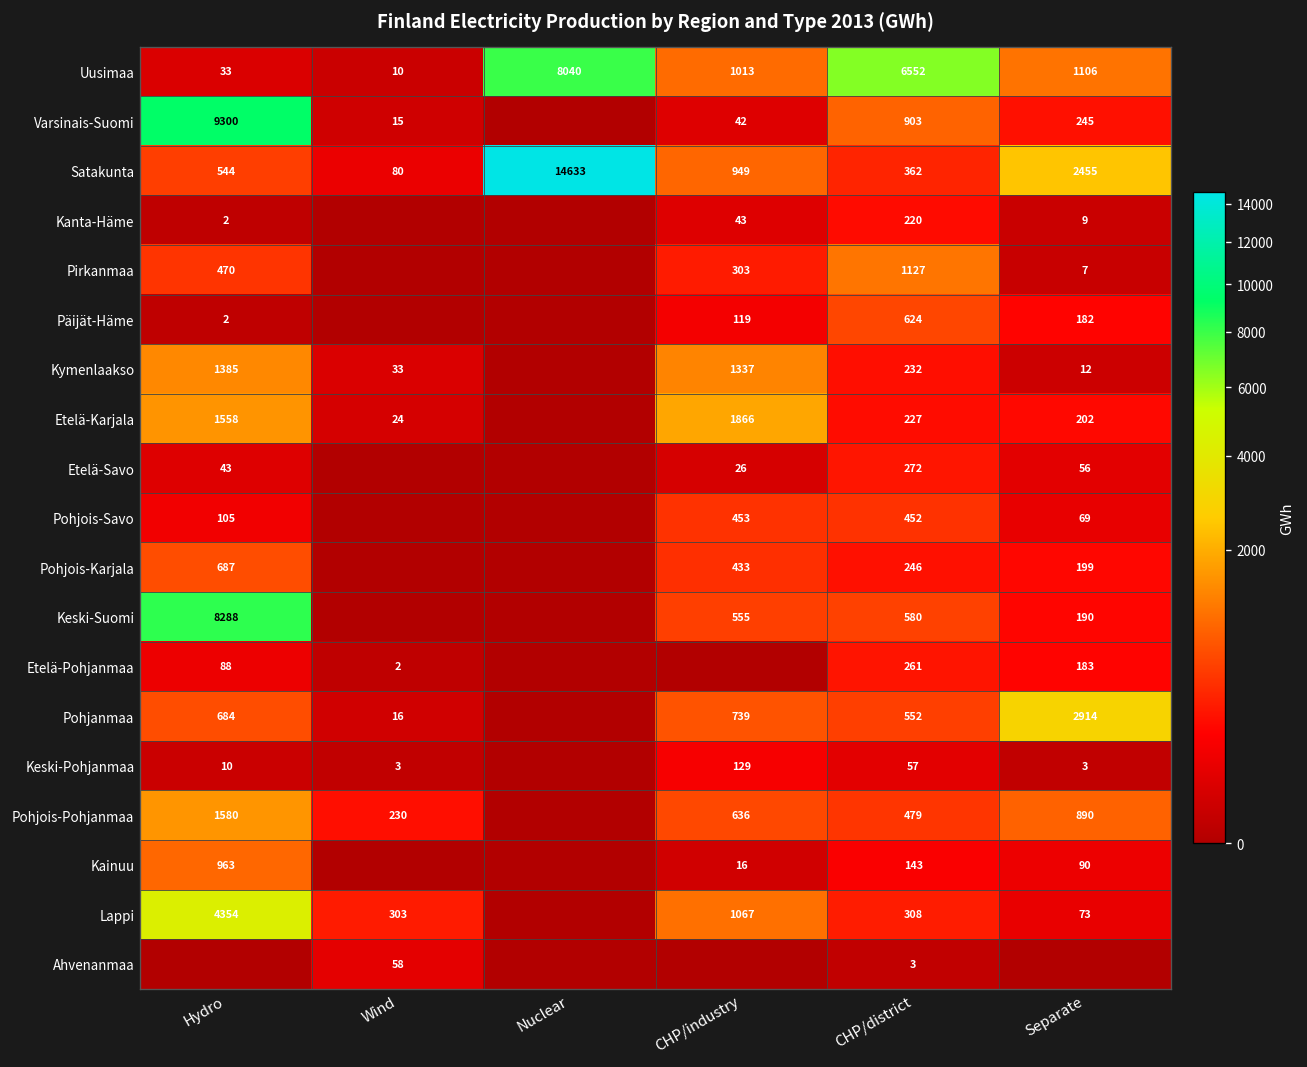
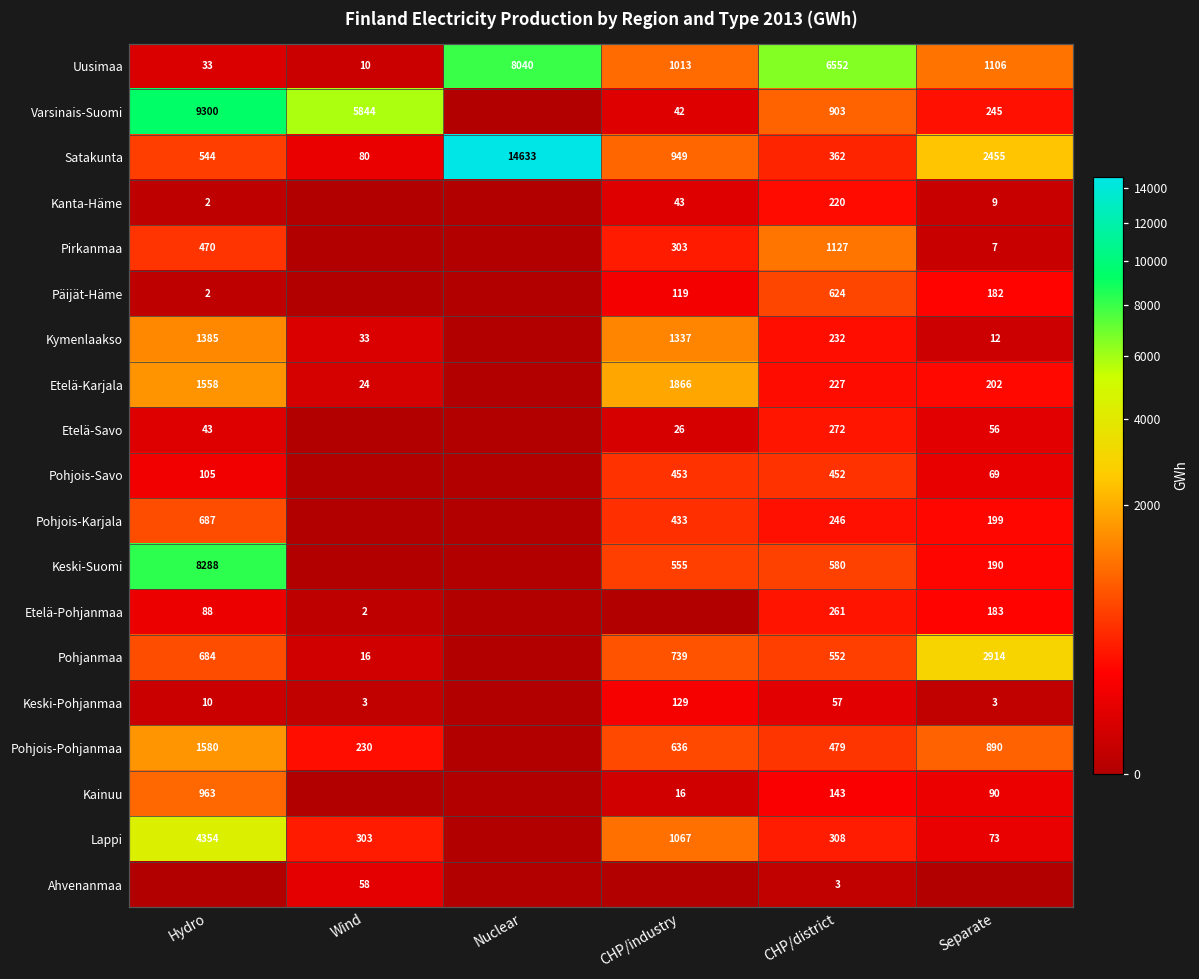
  {
    "Uusimaa": {
      "Hydro": 33,
      "Wind": 10,
      "Nuclear": 8040,
      "CHP/industry": 1013,
      "CHP/district": 6552,
      "Separate": 1106
    },
    "Varsinais-Suomi": {
      "Hydro": 9300,
-     "Wind": 15,
+     "Wind": 5844,
      "CHP/industry": 42,
      "CHP/district": 903,
      "Separate": 245
    },
    "Satakunta": {
      "Hydro": 544,
      "Wind": 80,
      "Nuclear": 14633,
      "CHP/industry": 949,
      "CHP/district": 362,
      "Separate": 2455
    },
    "Kanta-Häme": {
      "Hydro": 2,
      "CHP/industry": 43,
      "CHP/district": 220,
      "Separate": 9
    },
    "Pirkanmaa": {
      "Hydro": 470,
      "CHP/industry": 303,
      "CHP/district": 1127,
      "Separate": 7
    },
    "Päijät-Häme": {
      "Hydro": 2,
      "CHP/industry": 119,
      "CHP/district": 624,
      "Separate": 182
    },
    "Kymenlaakso": {
      "Hydro": 1385,
      "Wind": 33,
      "CHP/industry": 1337,
      "CHP/district": 232,
      "Separate": 12
    },
    "Etelä-Karjala": {
      "Hydro": 1558,
      "Wind": 24,
      "CHP/industry": 1866,
      "CHP/district": 227,
      "Separate": 202
    },
    "Etelä-Savo": {
      "Hydro": 43,
      "CHP/industry": 26,
      "CHP/district": 272,
      "Separate": 56
    },
    "Pohjois-Savo": {
      "Hydro": 105,
      "CHP/industry": 453,
      "CHP/district": 452,
      "Separate": 69
    },
    "Pohjois-Karjala": {
      "Hydro": 687,
      "CHP/industry": 433,
      "CHP/district": 246,
      "Separate": 199
    },
    "Keski-Suomi": {
      "Hydro": 8288,
      "CHP/industry": 555,
      "CHP/district": 580,
      "Separate": 190
    },
    "Etelä-Pohjanmaa": {
      "Hydro": 88,
      "Wind": 2,
      "CHP/district": 261,
      "Separate": 183
    },
    "Pohjanmaa": {
      "Hydro": 684,
      "Wind": 16,
      "CHP/industry": 739,
      "CHP/district": 552,
      "Separate": 2914
    },
    "Keski-Pohjanmaa": {
      "Hydro": 10,
      "Wind": 3,
      "CHP/industry": 129,
      "CHP/district": 57,
      "Separate": 3
    },
    "Pohjois-Pohjanmaa": {
      "Hydro": 1580,
      "Wind": 230,
      "CHP/industry": 636,
      "CHP/district": 479,
      "Separate": 890
    },
    "Kainuu": {
      "Hydro": 963,
      "CHP/industry": 16,
      "CHP/district": 143,
      "Separate": 90
    },
    "Lappi": {
      "Hydro": 4354,
      "Wind": 303,
      "CHP/industry": 1067,
      "CHP/district": 308,
      "Separate": 73
    },
    "Ahvenanmaa": {
      "Wind": 58,
      "CHP/district": 3
    }
  }
